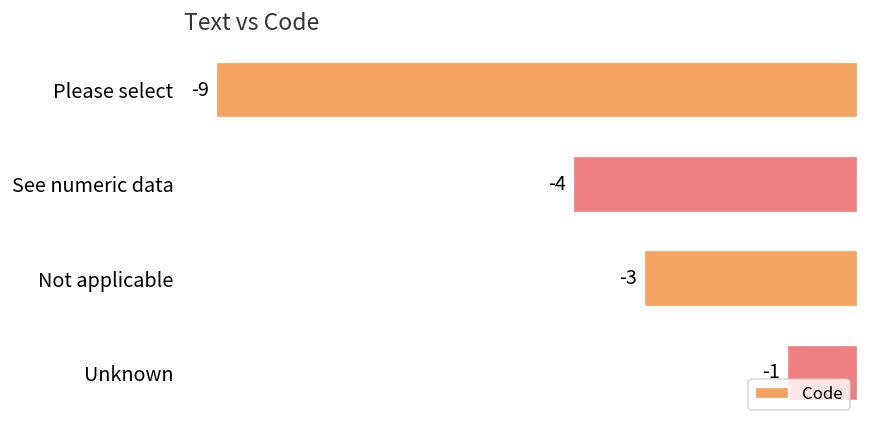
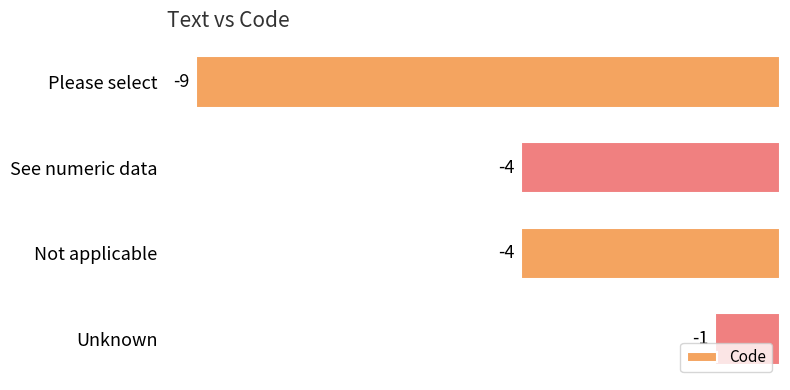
  {
    "Please select": -9,
    "See numeric data": -4,
-   "Not applicable": -3
+   "Not applicable": -4
  }
